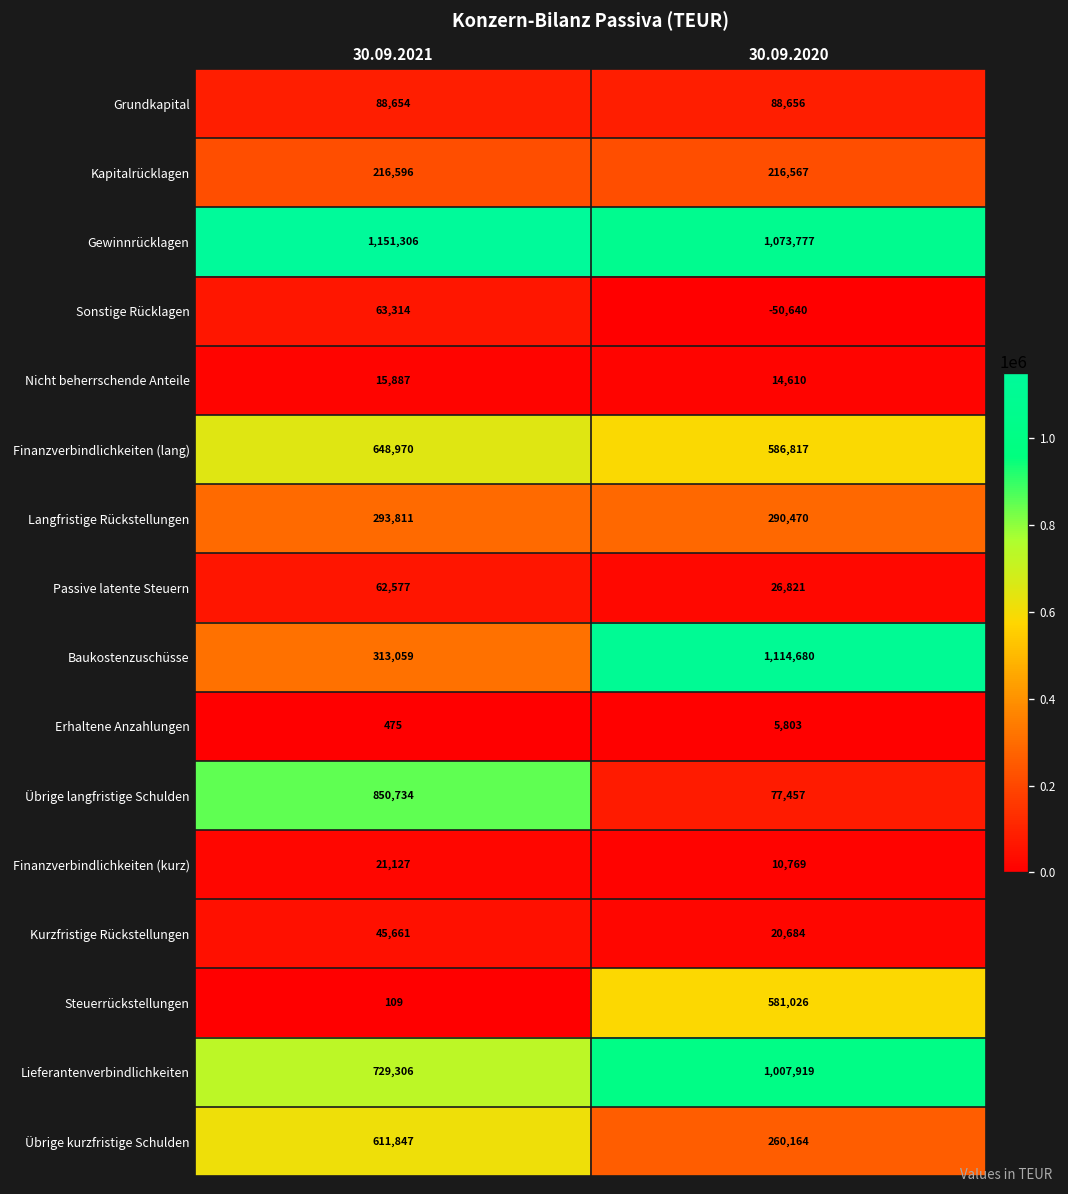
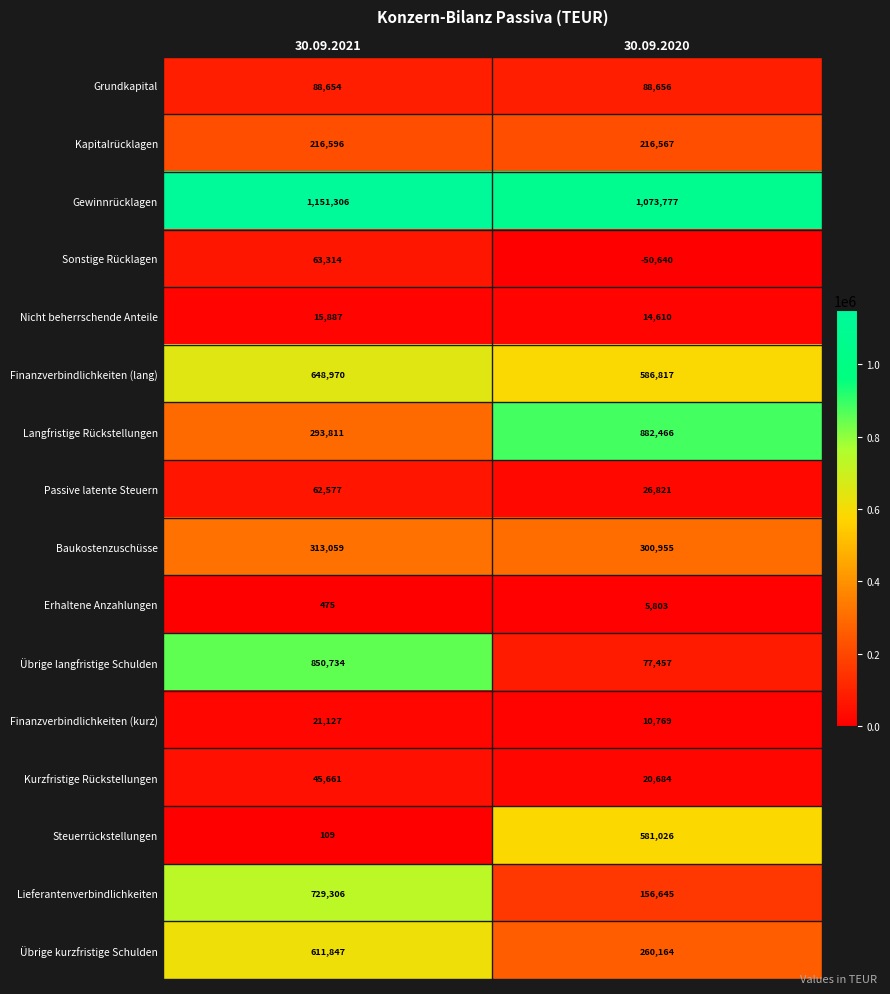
  {
    "Grundkapital": {
      "30.09.2021": "88,654",
      "30.09.2020": "88,656"
    },
    "Kapitalrücklagen": {
      "30.09.2021": "216,596",
      "30.09.2020": "216,567"
    },
    "Gewinnrücklagen": {
      "30.09.2021": "1,151,306",
      "30.09.2020": "1,073,777"
    },
    "Sonstige Rücklagen": {
      "30.09.2021": "63,314",
      "30.09.2020": "-50,640"
    },
    "Nicht beherrschende Anteile": {
      "30.09.2021": "15,887",
      "30.09.2020": "14,610"
    },
    "Finanzverbindlichkeiten (lang)": {
      "30.09.2021": "648,970",
      "30.09.2020": "586,817"
    },
    "Langfristige Rückstellungen": {
      "30.09.2021": "293,811",
-     "30.09.2020": "290,470"
+     "30.09.2020": "882,466"
    },
    "Passive latente Steuern": {
      "30.09.2021": "62,577",
      "30.09.2020": "26,821"
    },
    "Baukostenzuschüsse": {
      "30.09.2021": "313,059",
-     "30.09.2020": "1,114,680"
+     "30.09.2020": "300,955"
    },
    "Erhaltene Anzahlungen": {
      "30.09.2021": "475",
      "30.09.2020": "5,803"
    },
    "Übrige langfristige Schulden": {
      "30.09.2021": "850,734",
      "30.09.2020": "77,457"
    },
    "Finanzverbindlichkeiten (kurz)": {
      "30.09.2021": "21,127",
      "30.09.2020": "10,769"
    },
    "Kurzfristige Rückstellungen": {
      "30.09.2021": "45,661",
      "30.09.2020": "20,684"
    },
    "Steuerrückstellungen": {
      "30.09.2021": "109",
      "30.09.2020": "581,026"
    },
    "Lieferantenverbindlichkeiten": {
      "30.09.2021": "729,306",
-     "30.09.2020": "1,007,919"
+     "30.09.2020": "156,645"
    },
    "Übrige kurzfristige Schulden": {
      "30.09.2021": "611,847",
      "30.09.2020": "260,164"
    }
  }
